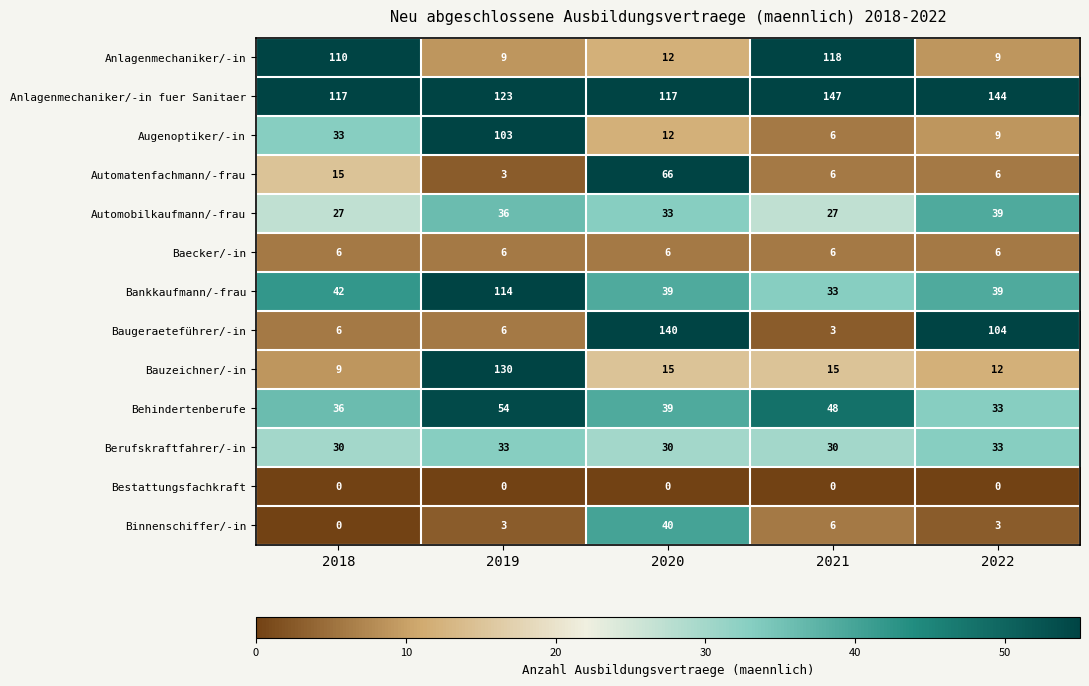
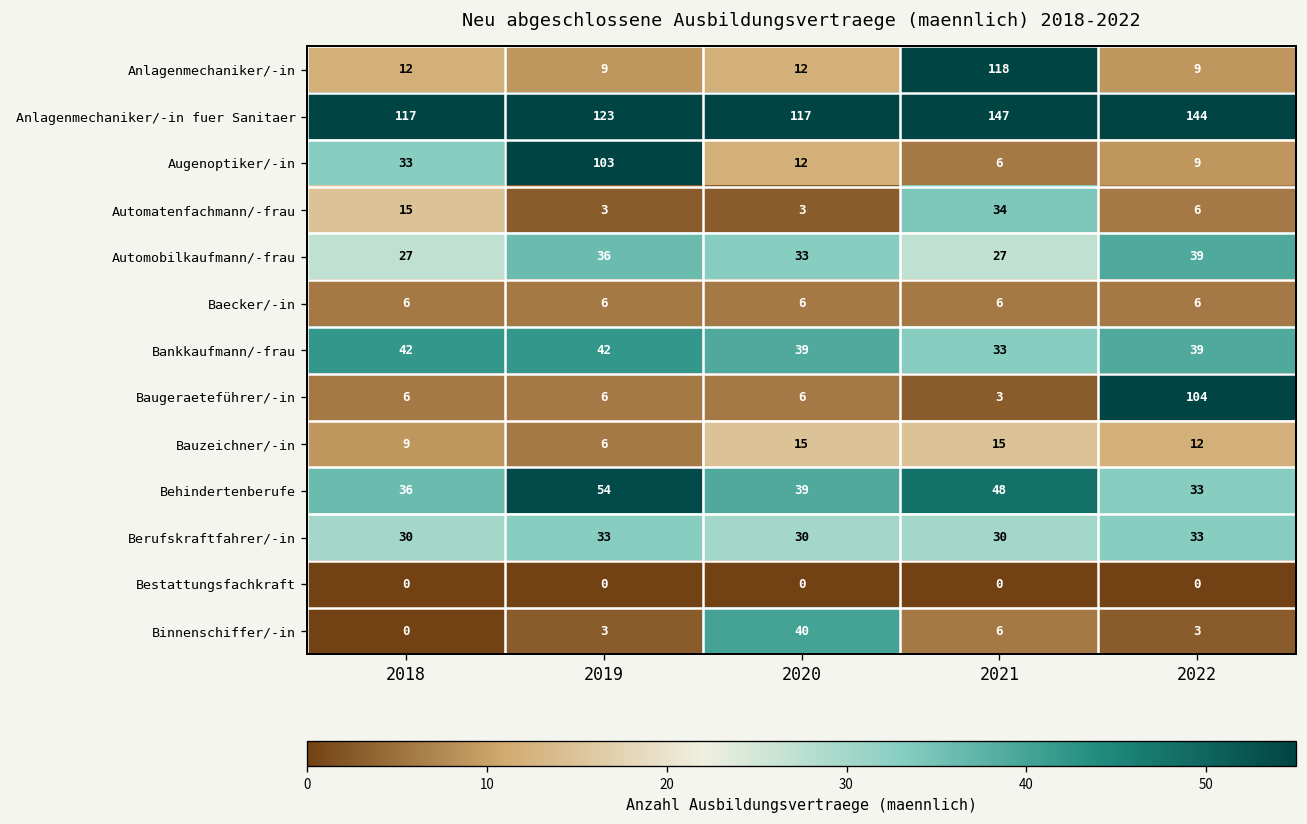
  {
    "Anlagenmechaniker/-in": {
-     "2018": 110,
+     "2018": 12,
      "2019": 9,
      "2020": 12,
      "2021": 118,
      "2022": 9
    },
    "Anlagenmechaniker/-in fuer Sanitaer": {
      "2018": 117,
      "2019": 123,
      "2020": 117,
      "2021": 147,
      "2022": 144
    },
    "Augenoptiker/-in": {
      "2018": 33,
      "2019": 103,
      "2020": 12,
      "2021": 6,
      "2022": 9
    },
    "Automatenfachmann/-frau": {
      "2018": 15,
      "2019": 3,
-     "2020": 66,
-     "2021": 6,
+     "2020": 3,
+     "2021": 34,
      "2022": 6
    },
    "Automobilkaufmann/-frau": {
      "2018": 27,
      "2019": 36,
      "2020": 33,
      "2021": 27,
      "2022": 39
    },
    "Baecker/-in": {
      "2018": 6,
      "2019": 6,
      "2020": 6,
      "2021": 6,
      "2022": 6
    },
    "Bankkaufmann/-frau": {
      "2018": 42,
-     "2019": 114,
+     "2019": 42,
      "2020": 39,
      "2021": 33,
      "2022": 39
    },
    "Baugeraeteführer/-in": {
      "2018": 6,
      "2019": 6,
-     "2020": 140,
+     "2020": 6,
      "2021": 3,
      "2022": 104
    },
    "Bauzeichner/-in": {
      "2018": 9,
-     "2019": 130,
+     "2019": 6,
      "2020": 15,
      "2021": 15,
      "2022": 12
    },
    "Behindertenberufe": {
      "2018": 36,
      "2019": 54,
      "2020": 39,
      "2021": 48,
      "2022": 33
    },
    "Berufskraftfahrer/-in": {
      "2018": 30,
      "2019": 33,
      "2020": 30,
      "2021": 30,
      "2022": 33
    },
    "Bestattungsfachkraft": {
      "2018": 0,
      "2019": 0,
      "2020": 0,
      "2021": 0,
      "2022": 0
    },
    "Binnenschiffer/-in": {
      "2018": 0,
      "2019": 3,
      "2020": 40,
      "2021": 6,
      "2022": 3
    }
  }
